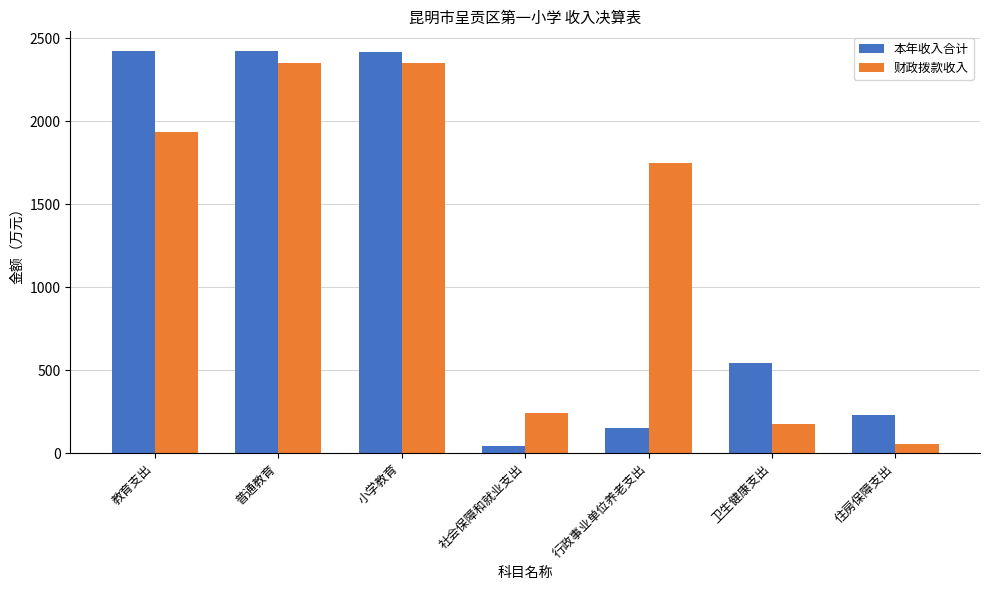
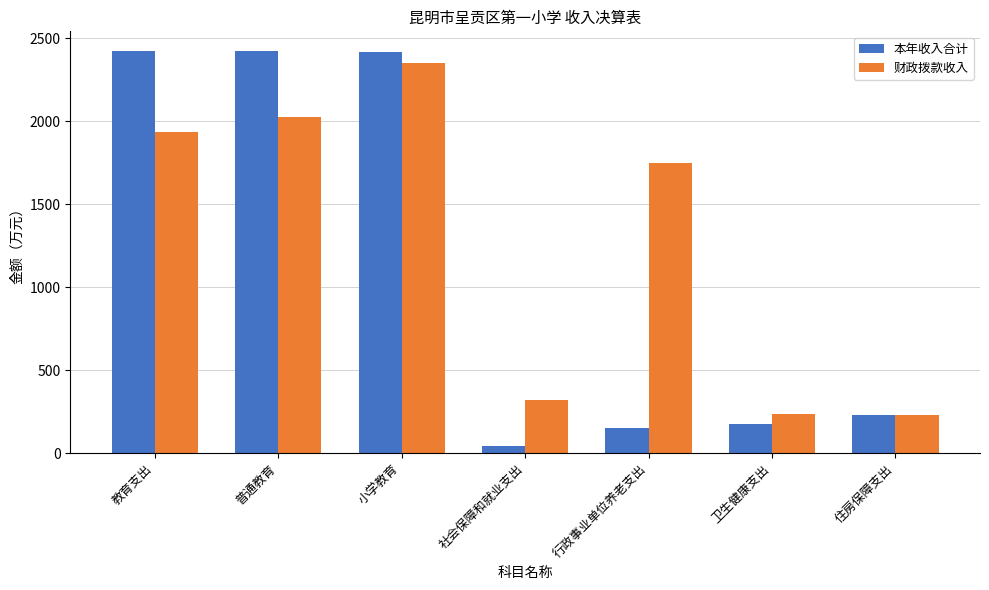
  {
    "本年收入合计": {
      "教育支出": 2420,
      "普通教育": 2420,
      "小学教育": 2420,
      "社会保障和就业支出": 40,
      "行政事业单位养老支出": 150,
-     "卫生健康支出": 550,
+     "卫生健康支出": 180,
      "住房保障支出": 230
    },
    "财政拨款收入": {
      "教育支出": 1930,
-     "普通教育": 2350,
+     "普通教育": 2030,
      "小学教育": 2350,
-     "社会保障和就业支出": 240,
+     "社会保障和就业支出": 320,
      "行政事业单位养老支出": 1750,
-     "卫生健康支出": 180,
-     "住房保障支出": 50
+     "卫生健康支出": 230,
+     "住房保障支出": 230
    }
  }
